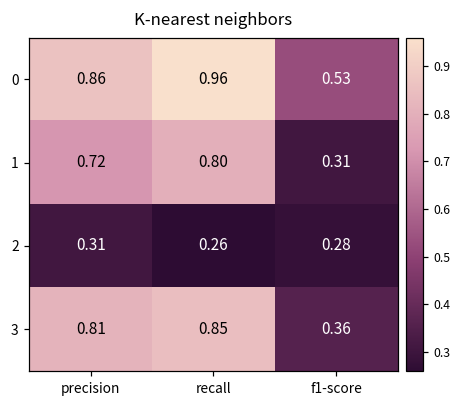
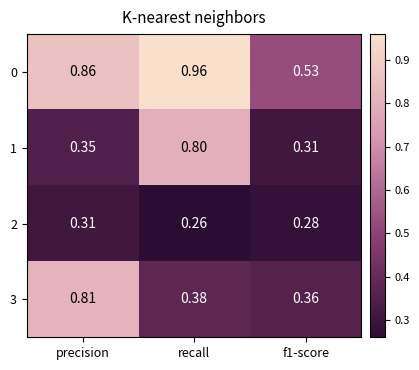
  {
    "0": {
      "precision": 0.86,
      "recall": 0.96,
      "f1-score": 0.53
    },
    "1": {
-     "precision": 0.72,
+     "precision": 0.35,
      "recall": 0.80,
      "f1-score": 0.31
    },
    "2": {
      "precision": 0.31,
      "recall": 0.26,
      "f1-score": 0.28
    },
    "3": {
      "precision": 0.81,
-     "recall": 0.85,
+     "recall": 0.38,
      "f1-score": 0.36
    }
  }
